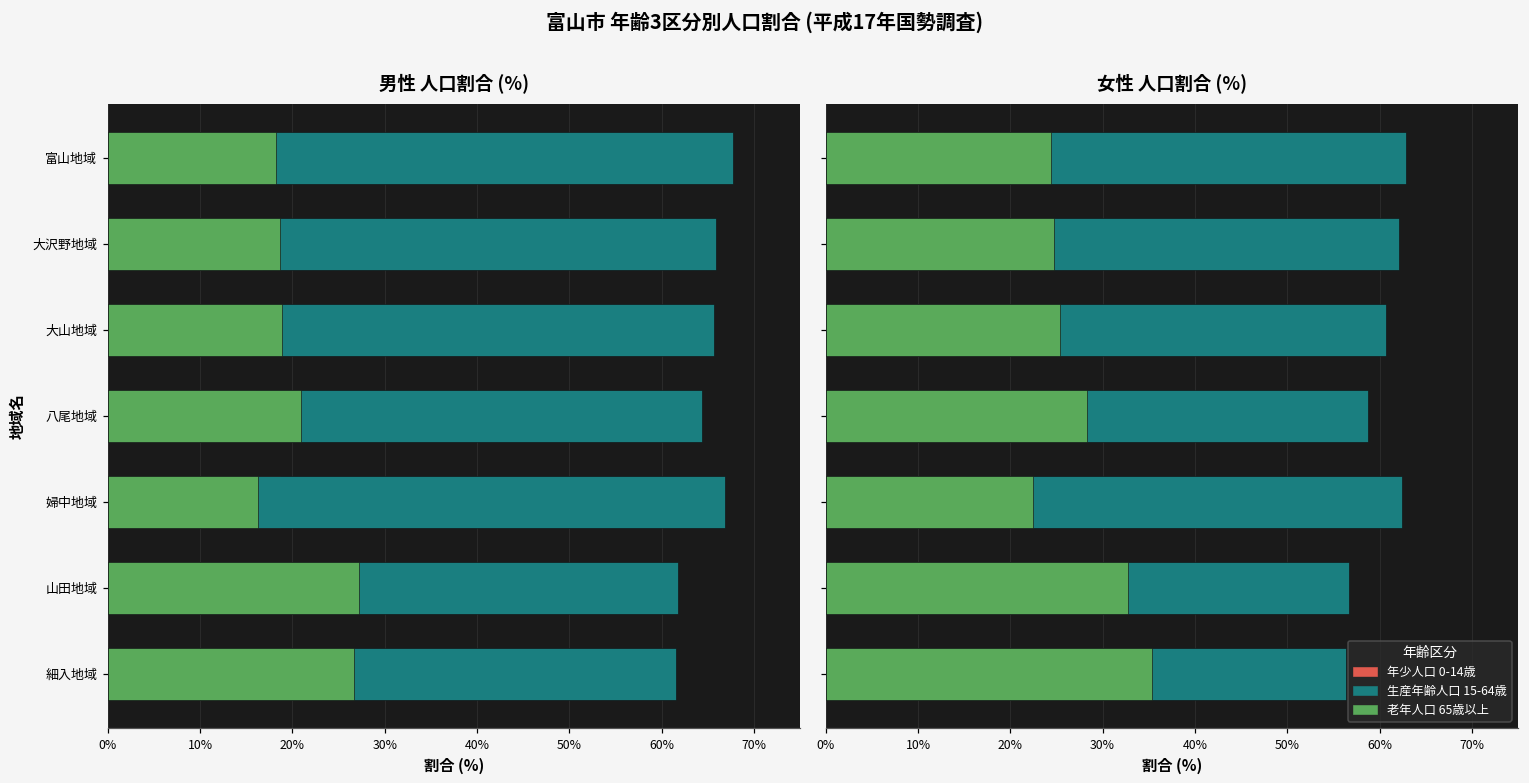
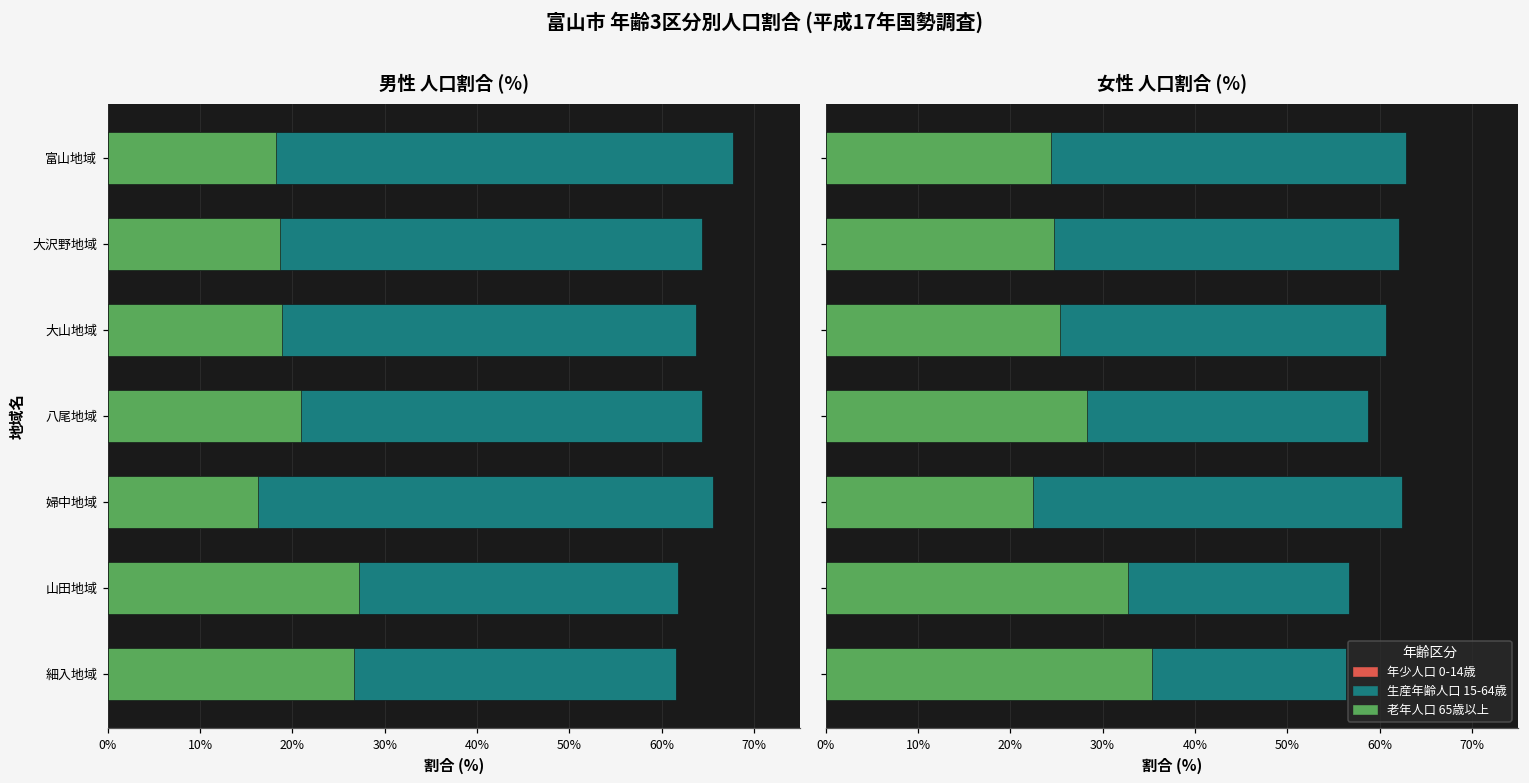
  {
    "男性 人口割合 (%)": {
      "生産年齢人口 15-64歳": {
        "富山地域": "68%",
-       "大沢野地域": "66%",
-       "大山地域": "66%",
+       "大沢野地域": "64%",
+       "大山地域": "64%",
        "八尾地域": "64%",
-       "婦中地域": "67%",
+       "婦中地域": "66%",
        "山田地域": "62%",
        "細入地域": "62%"
      }
    }
  }
